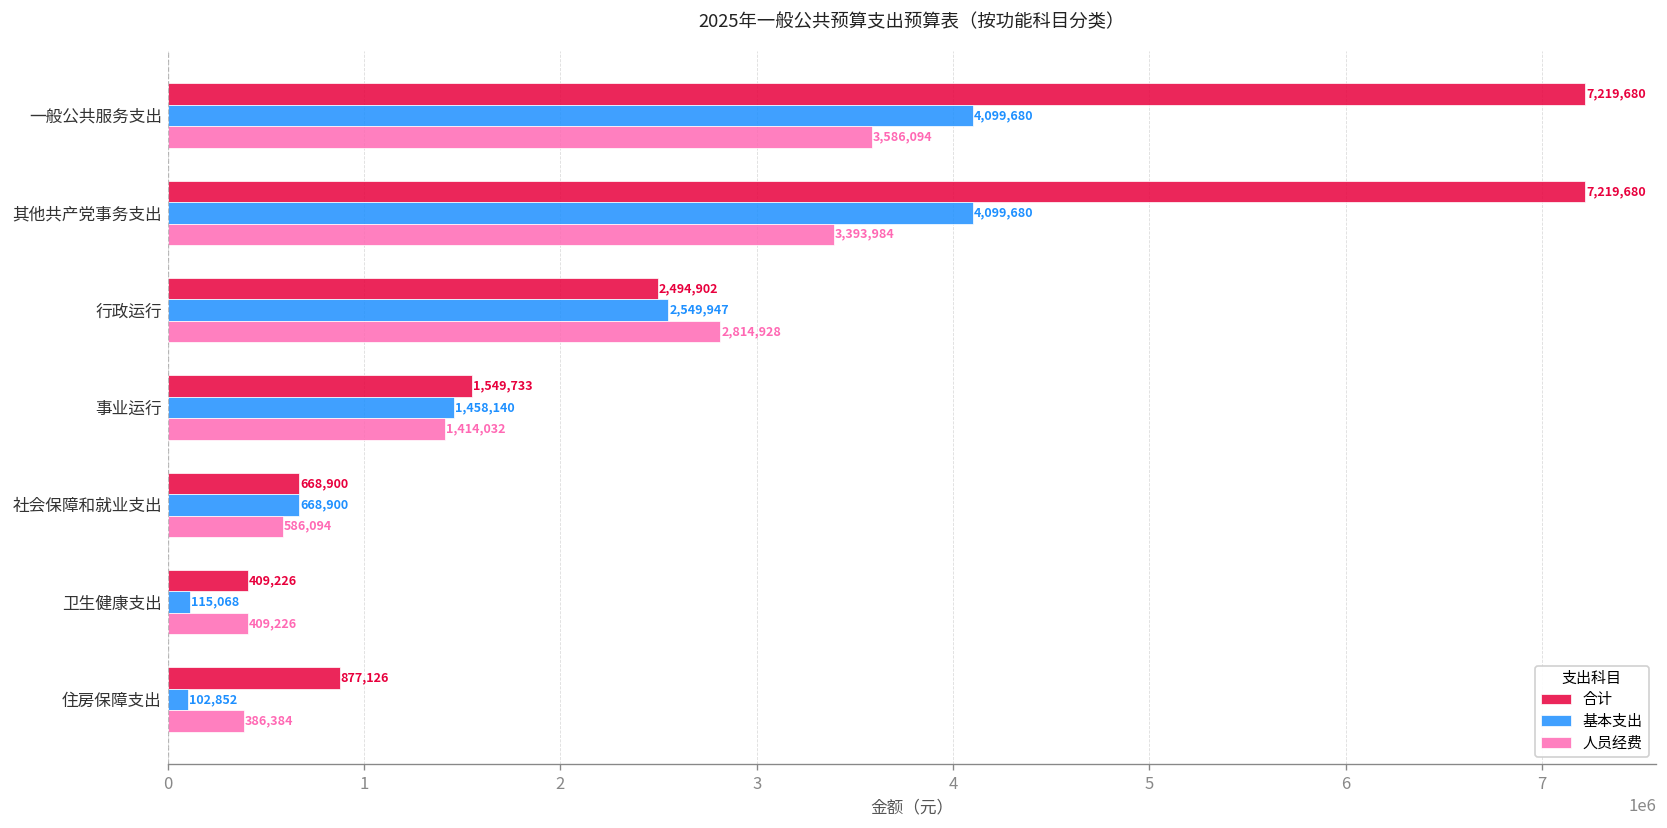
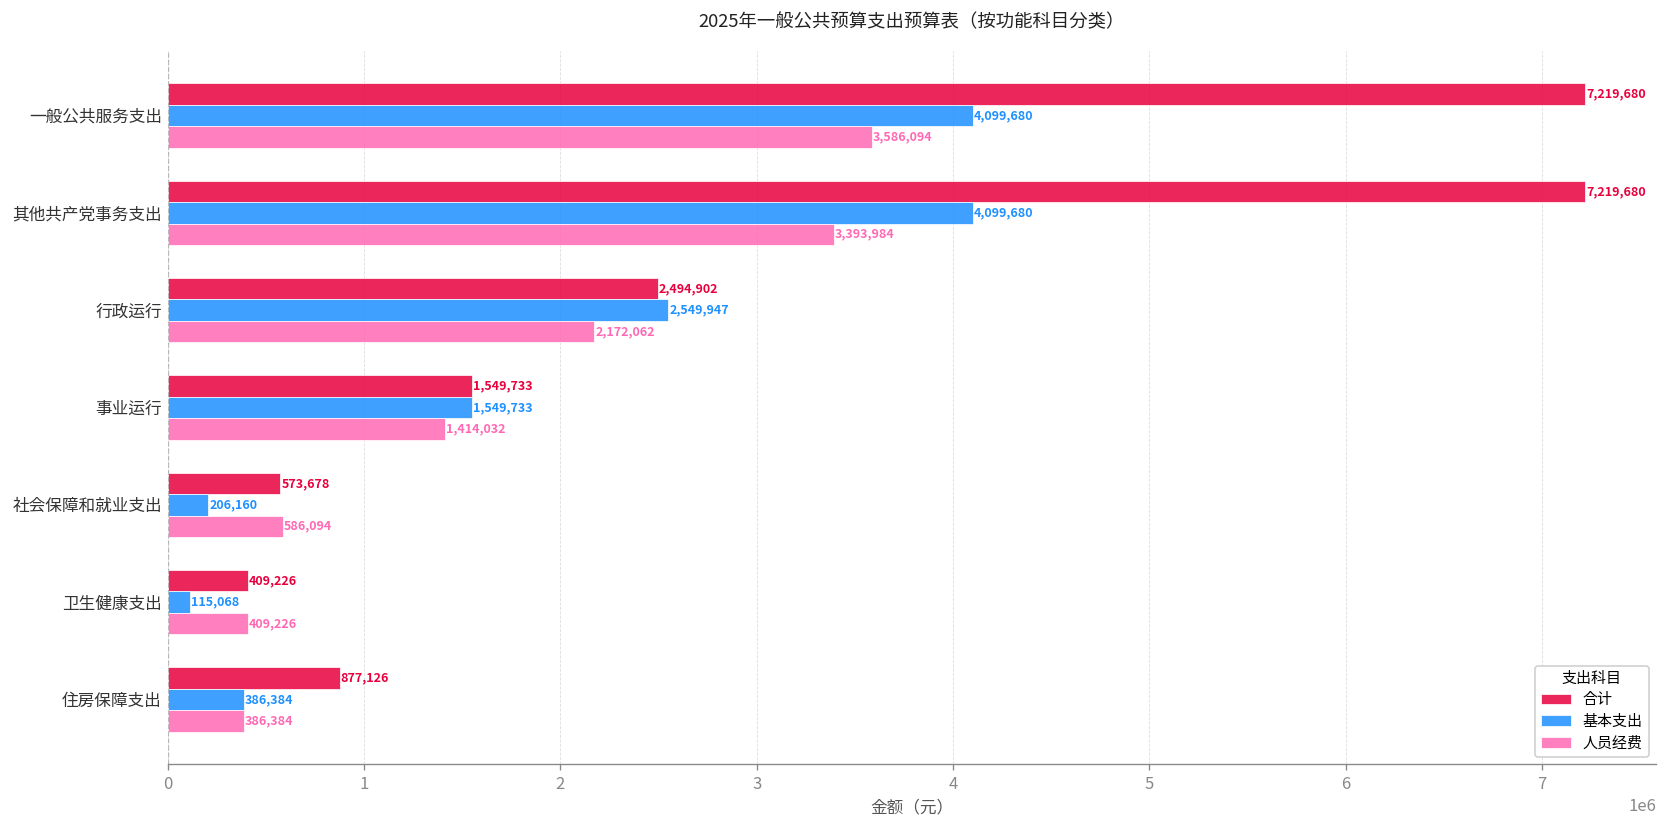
  {
    "合计": {
      "一般公共服务支出": "7,219,680",
      "其他共产党事务支出": "7,219,680",
      "行政运行": "2,494,902",
      "事业运行": "1,549,733",
-     "社会保障和就业支出": "668,900",
+     "社会保障和就业支出": "573,678",
      "卫生健康支出": "409,226",
      "住房保障支出": "877,126"
    },
    "基本支出": {
      "一般公共服务支出": "4,099,680",
      "其他共产党事务支出": "4,099,680",
      "行政运行": "2,549,947",
-     "事业运行": "1,458,140",
-     "社会保障和就业支出": "668,900",
+     "事业运行": "1,549,733",
+     "社会保障和就业支出": "206,160",
      "卫生健康支出": "115,068",
-     "住房保障支出": "102,852"
+     "住房保障支出": "386,384"
    },
    "人员经费": {
      "一般公共服务支出": "3,586,094",
      "其他共产党事务支出": "3,393,984",
-     "行政运行": "2,814,928",
+     "行政运行": "2,172,062",
      "事业运行": "1,414,032",
      "社会保障和就业支出": "586,094",
      "卫生健康支出": "409,226",
      "住房保障支出": "386,384"
    }
  }
